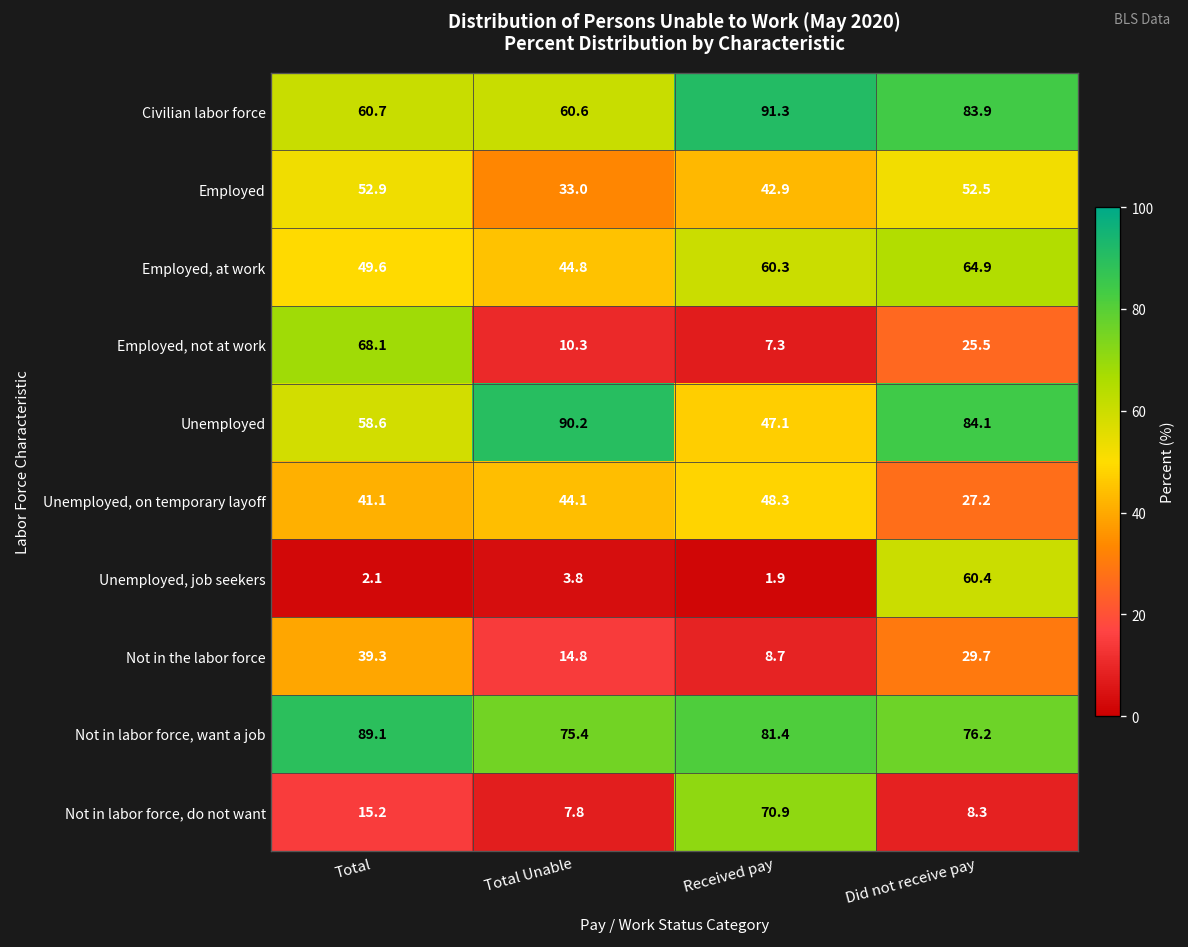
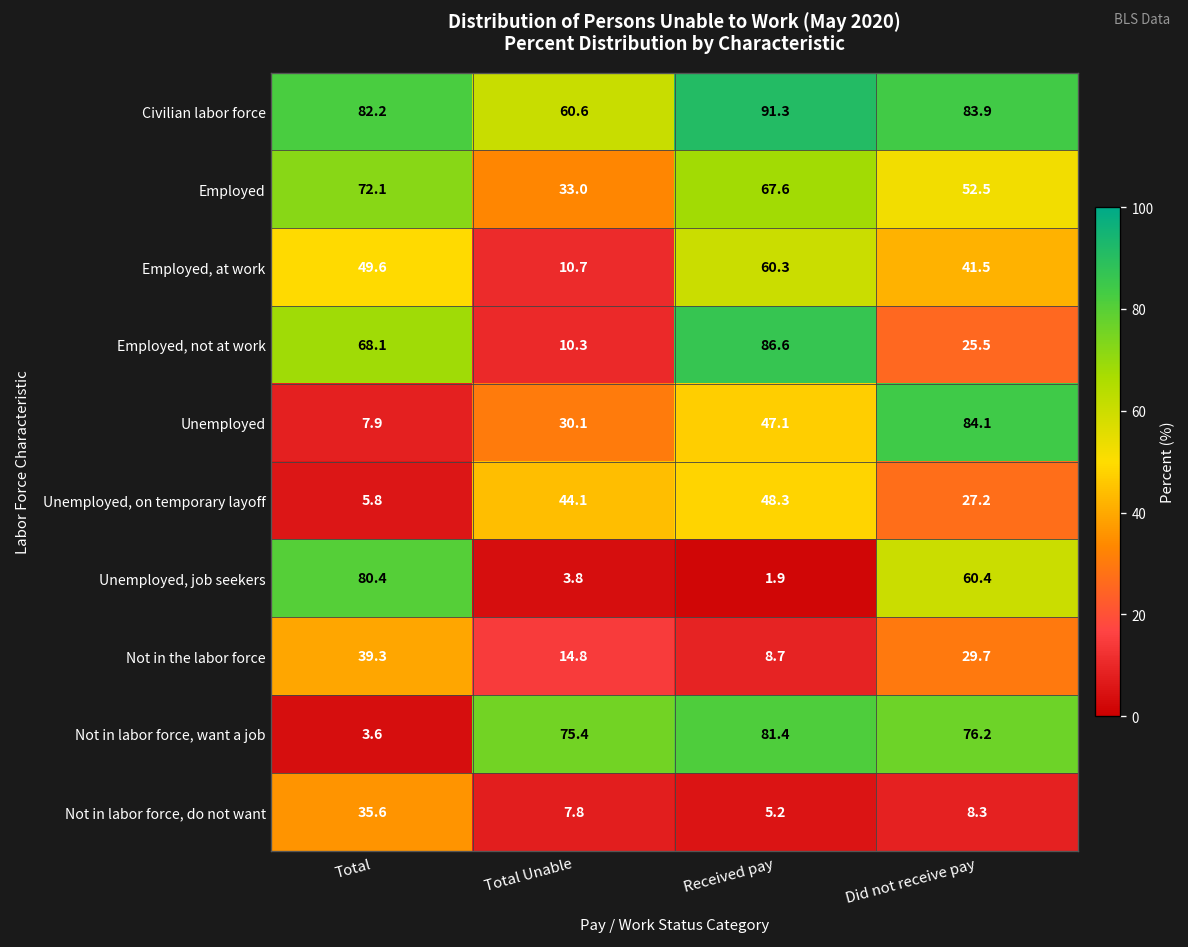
  {
    "Civilian labor force": {
-     "Total": 60.7,
+     "Total": 82.2,
      "Total Unable": 60.6,
      "Received pay": 91.3,
      "Did not receive pay": 83.9
    },
    "Employed": {
-     "Total": 52.9,
+     "Total": 72.1,
      "Total Unable": 33.0,
-     "Received pay": 42.9,
+     "Received pay": 67.6,
      "Did not receive pay": 52.5
    },
    "Employed, at work": {
      "Total": 49.6,
-     "Total Unable": 44.8,
+     "Total Unable": 10.7,
      "Received pay": 60.3,
-     "Did not receive pay": 64.9
+     "Did not receive pay": 41.5
    },
    "Employed, not at work": {
      "Total": 68.1,
      "Total Unable": 10.3,
-     "Received pay": 7.3,
+     "Received pay": 86.6,
      "Did not receive pay": 25.5
    },
    "Unemployed": {
-     "Total": 58.6,
-     "Total Unable": 90.2,
+     "Total": 7.9,
+     "Total Unable": 30.1,
      "Received pay": 47.1,
      "Did not receive pay": 84.1
    },
    "Unemployed, on temporary layoff": {
-     "Total": 41.1,
+     "Total": 5.8,
      "Total Unable": 44.1,
      "Received pay": 48.3,
      "Did not receive pay": 27.2
    },
    "Unemployed, job seekers": {
-     "Total": 2.1,
+     "Total": 80.4,
      "Total Unable": 3.8,
      "Received pay": 1.9,
      "Did not receive pay": 60.4
    },
    "Not in the labor force": {
      "Total": 39.3,
      "Total Unable": 14.8,
      "Received pay": 8.7,
      "Did not receive pay": 29.7
    },
    "Not in labor force, want a job": {
-     "Total": 89.1,
+     "Total": 3.6,
      "Total Unable": 75.4,
      "Received pay": 81.4,
      "Did not receive pay": 76.2
    },
    "Not in labor force, do not want": {
-     "Total": 15.2,
+     "Total": 35.6,
      "Total Unable": 7.8,
-     "Received pay": 70.9,
+     "Received pay": 5.2,
      "Did not receive pay": 8.3
    }
  }
